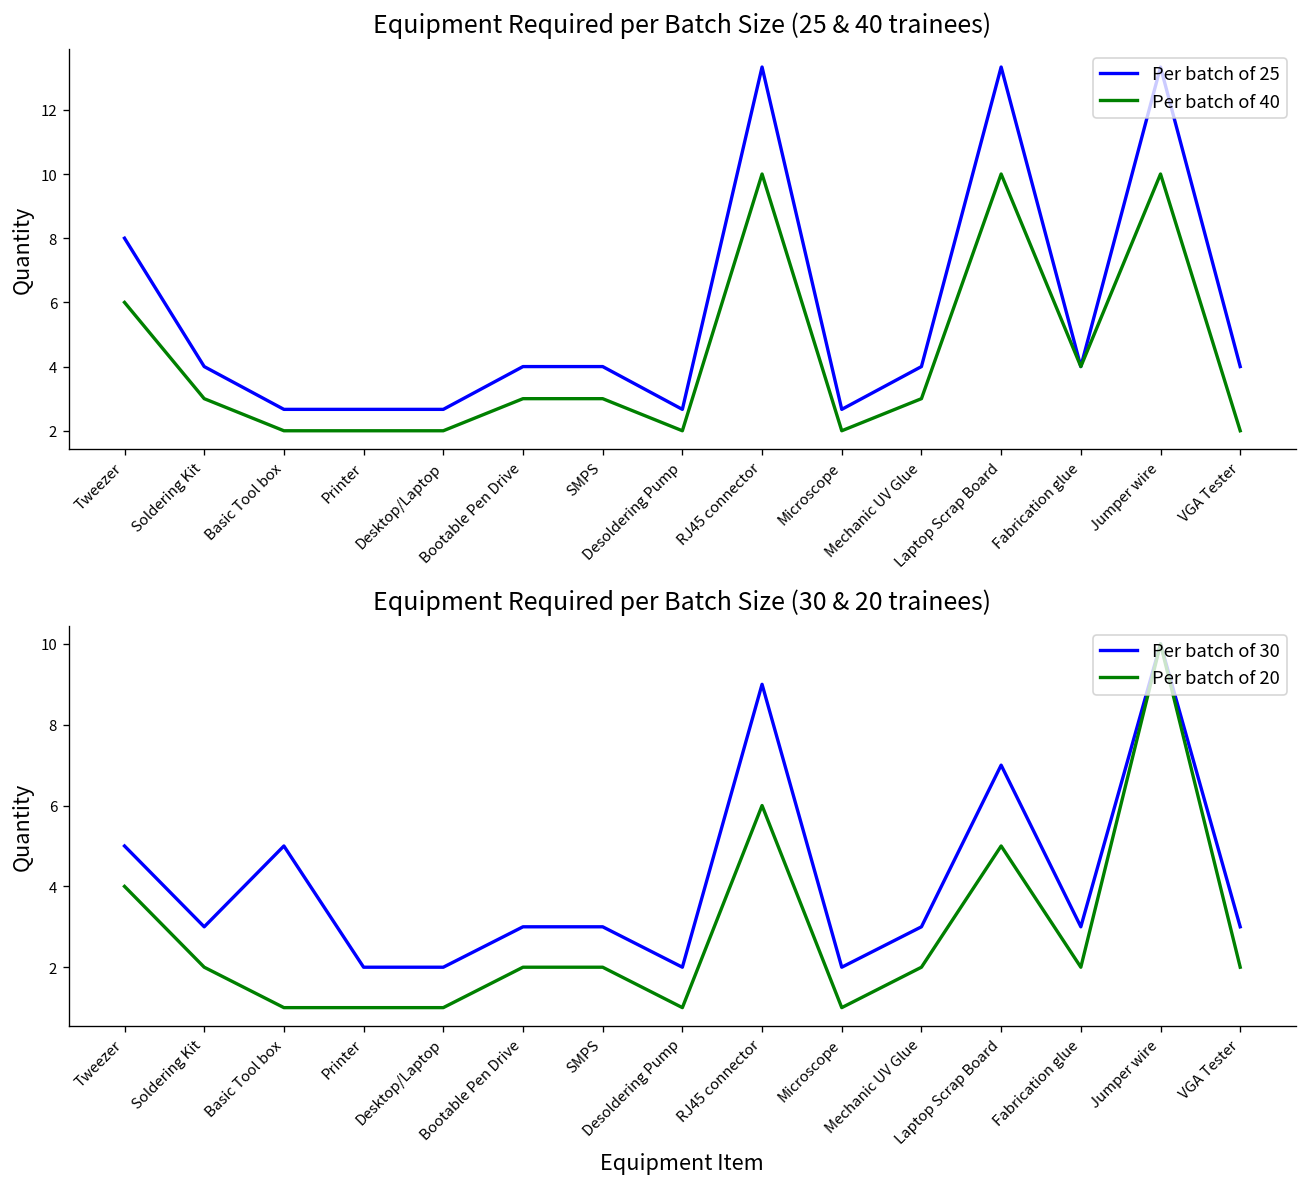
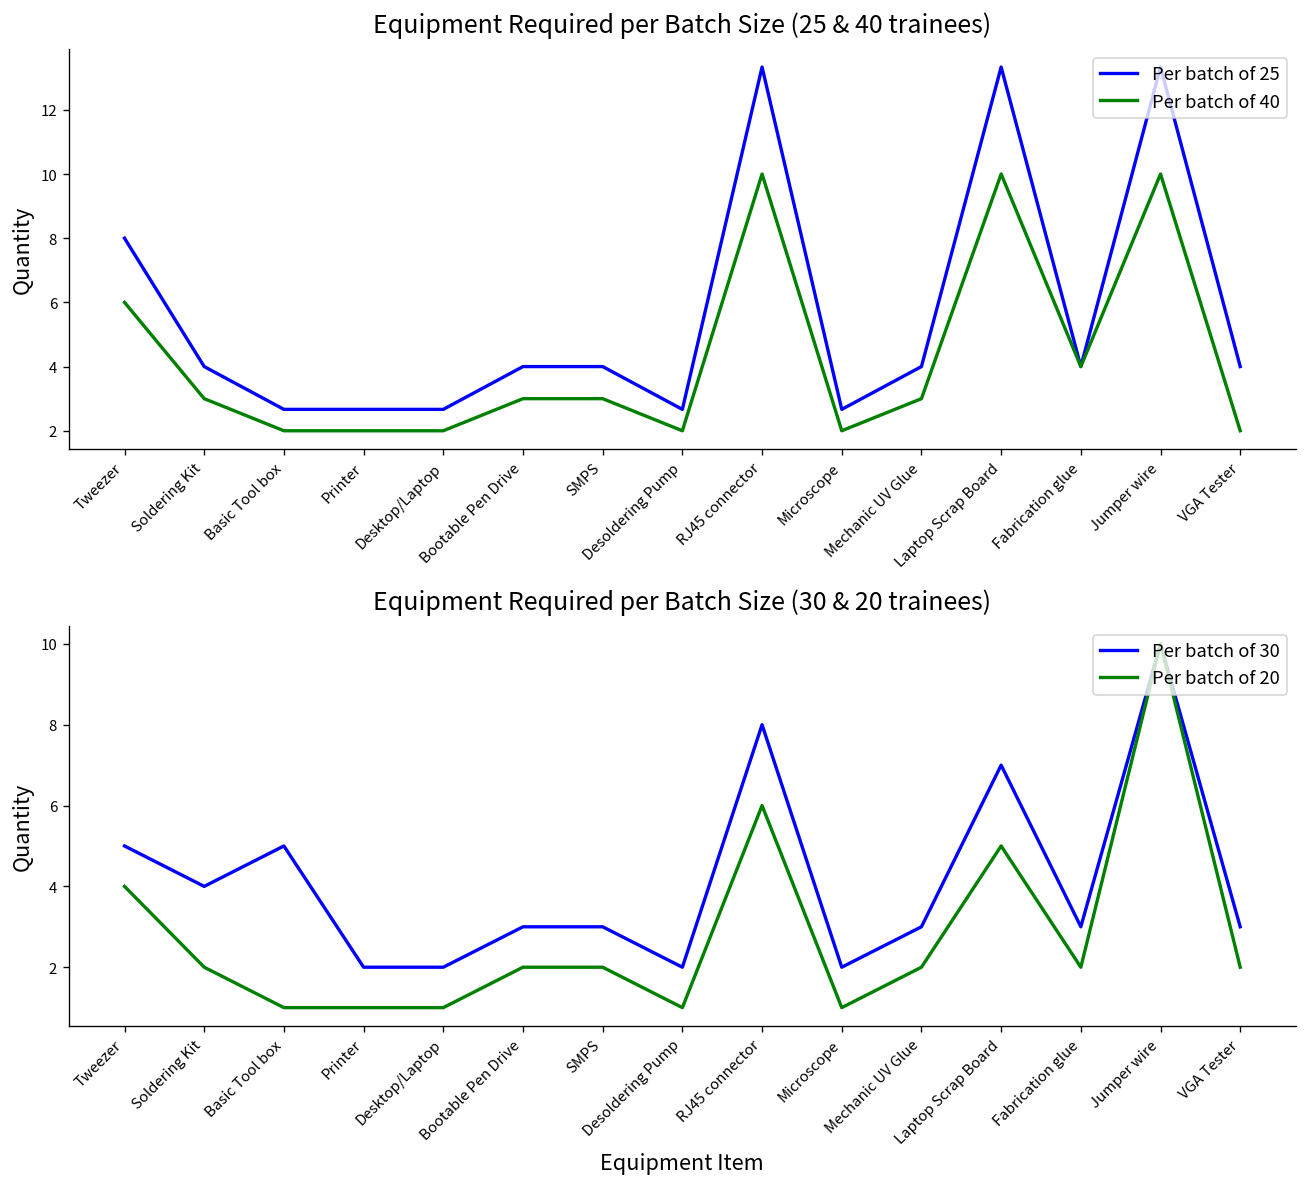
  {
    "Equipment Required per Batch Size (25 & 40 trainees)": {
      "Per batch of 25": {
        "Tweezer": 8.0,
        "Soldering Kit": 4.0,
        "Basic Tool box": 2.7,
        "Printer": 2.7,
        "Desktop/Laptop": 2.7,
        "Bootable Pen Drive": 4.0,
        "SMPS": 4.0,
        "Desoldering Pump": 2.7,
        "RJ45 connector": 13.3,
        "Microscope": 2.7,
        "Mechanic UV Glue": 4.0,
        "Laptop Scrap Board": 13.3,
        "VGA Tester": 4.0
      },
      "Per batch of 40": {
        "Tweezer": 6.0,
        "Soldering Kit": 3.0,
        "Basic Tool box": 2.0,
        "Printer": 2.0,
        "Desktop/Laptop": 2.0,
        "Bootable Pen Drive": 3.0,
        "SMPS": 3.0,
        "Desoldering Pump": 2.0,
        "RJ45 connector": 10.0,
        "Microscope": 2.0,
        "Mechanic UV Glue": 3.0,
        "Laptop Scrap Board": 10.0,
        "Jumper wire": 10.0,
        "VGA Tester": 2.0
      }
    },
    "Equipment Required per Batch Size (30 & 20 trainees)": {
      "Per batch of 30": {
        "Tweezer": 5,
-       "Soldering Kit": 3,
+       "Soldering Kit": 4,
        "Basic Tool box": 5,
        "Printer": 2,
        "Desktop/Laptop": 2,
        "Bootable Pen Drive": 3,
        "SMPS": 3,
        "Desoldering Pump": 2,
-       "RJ45 connector": 9,
+       "RJ45 connector": 8,
        "Microscope": 2,
        "Mechanic UV Glue": 3,
        "Laptop Scrap Board": 7,
        "Fabrication glue": 3,
        "VGA Tester": 3
      },
      "Per batch of 20": {
        "Tweezer": 4,
        "Soldering Kit": 2,
        "Basic Tool box": 1,
        "Printer": 1,
        "Desktop/Laptop": 1,
        "Bootable Pen Drive": 2,
        "SMPS": 2,
        "Desoldering Pump": 1,
        "RJ45 connector": 6,
        "Microscope": 1,
        "Mechanic UV Glue": 2,
        "Laptop Scrap Board": 5,
        "Fabrication glue": 2,
        "VGA Tester": 2
      }
    }
  }
